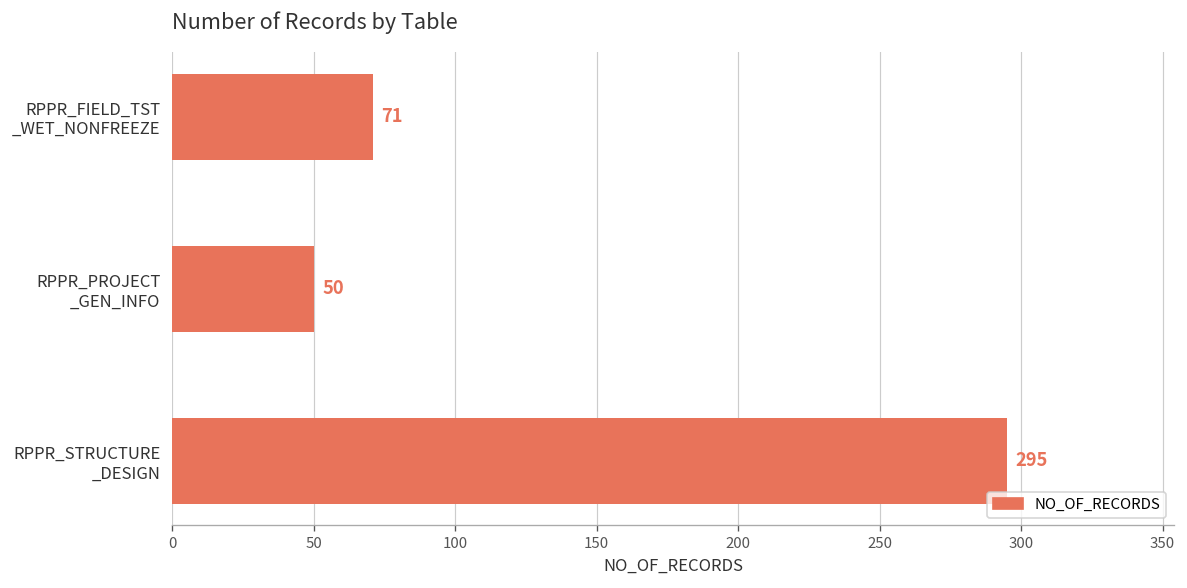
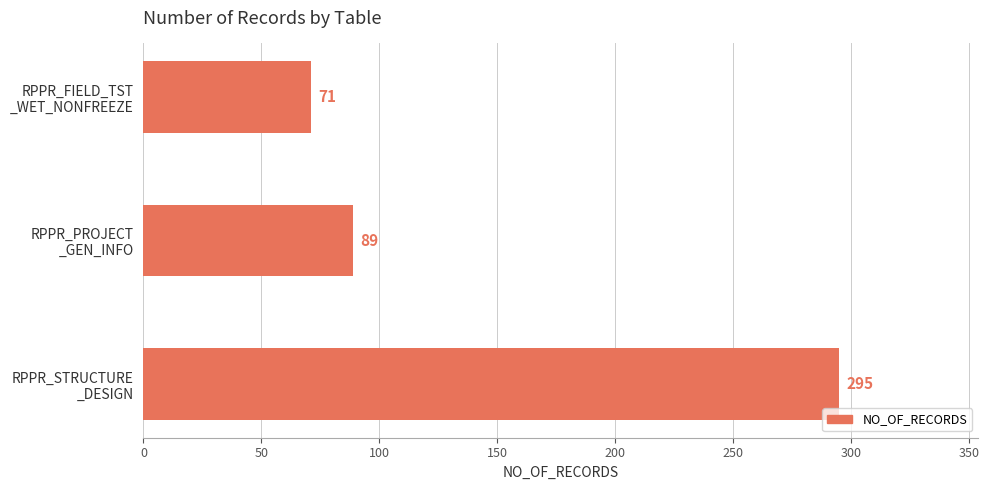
  {
    "RPPR_FIELD_TST _WET_NONFREEZE": 71,
-   "RPPR_PROJECT _GEN_INFO": 50,
+   "RPPR_PROJECT _GEN_INFO": 89,
    "RPPR_STRUCTURE _DESIGN": 295
  }
